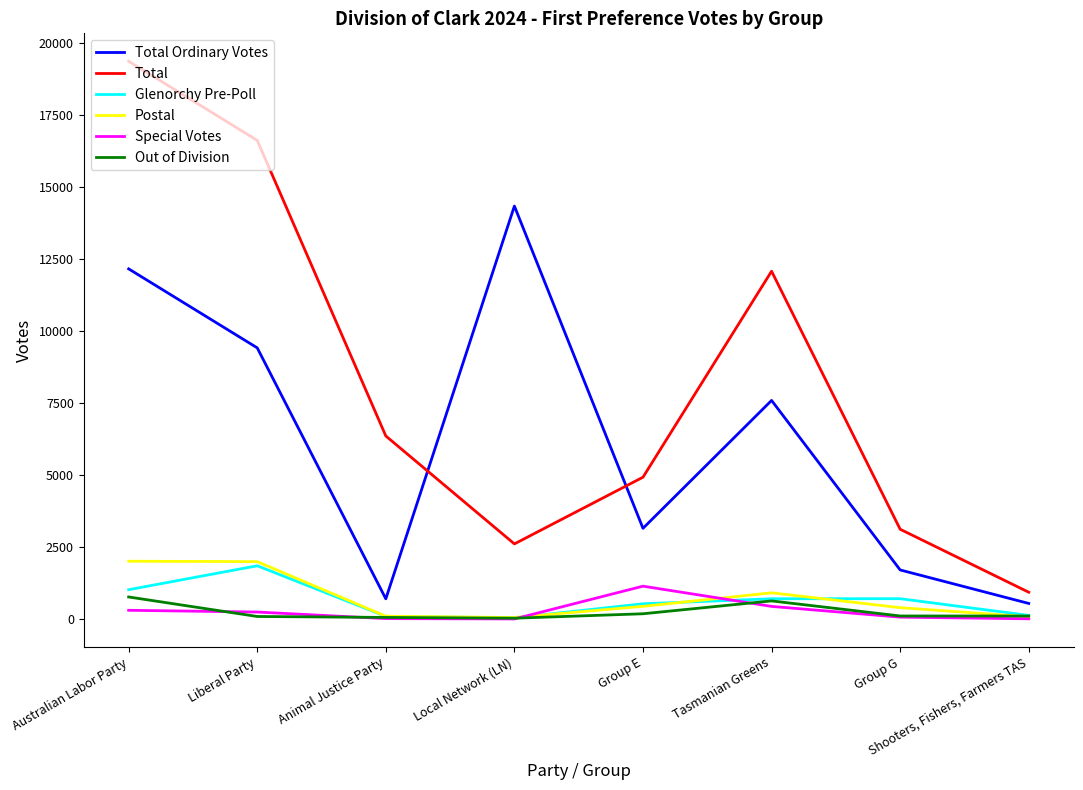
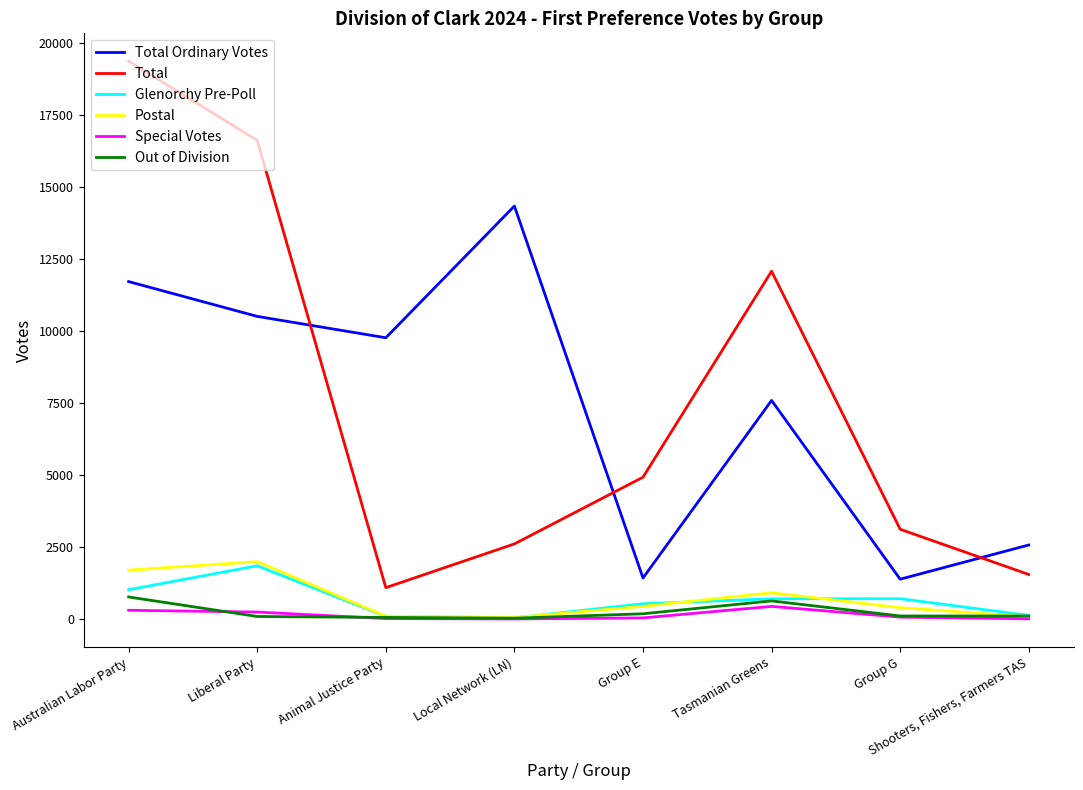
  {
    "Total Ordinary Votes": {
-     "Australian Labor Party": 12200,
-     "Liberal Party": 9400,
-     "Animal Justice Party": 700,
+     "Australian Labor Party": 11700,
+     "Liberal Party": 10500,
+     "Animal Justice Party": 9800,
      "Local Network (LN)": 14300,
-     "Group E": 3100,
+     "Group E": 1400,
      "Tasmanian Greens": 7600,
-     "Group G": 1700,
-     "Shooters, Fishers, Farmers TAS": 500
+     "Group G": 1400,
+     "Shooters, Fishers, Farmers TAS": 2600
    },
    "Total": {
-     "Animal Justice Party": 6400,
+     "Animal Justice Party": 1100,
      "Local Network (LN)": 2600,
      "Group E": 4900,
      "Tasmanian Greens": 12100,
      "Group G": 3100,
-     "Shooters, Fishers, Farmers TAS": 900
+     "Shooters, Fishers, Farmers TAS": 1500
    },
    "Glenorchy Pre-Poll": {
      "Australian Labor Party": 1000,
      "Liberal Party": 1800,
      "Group G": 700
    },
    "Postal": {
-     "Australian Labor Party": 2000,
+     "Australian Labor Party": 1700,
      "Liberal Party": 2000,
      "Tasmanian Greens": 900,
      "Group G": 400
    },
    "Special Votes": {
      "Australian Labor Party": 300,
      "Liberal Party": 200,
-     "Group E": 1100,
+     "Group E": 0,
      "Tasmanian Greens": 400
    },
    "Out of Division": {
      "Australian Labor Party": 800,
      "Liberal Party": 100,
      "Group E": 200
    }
  }
